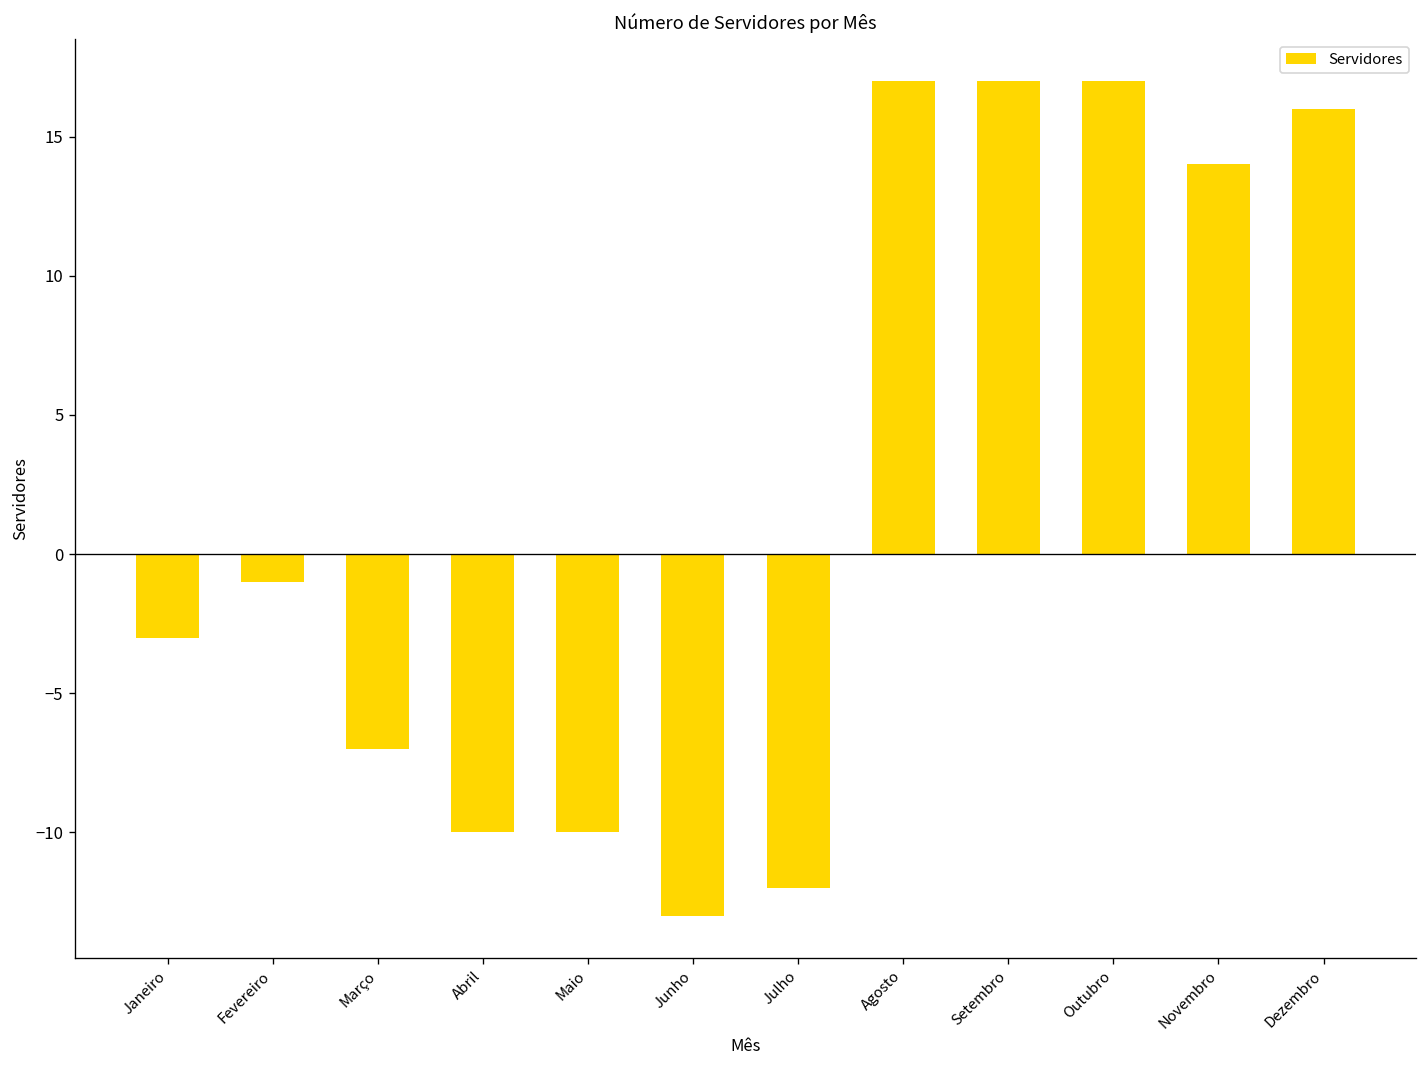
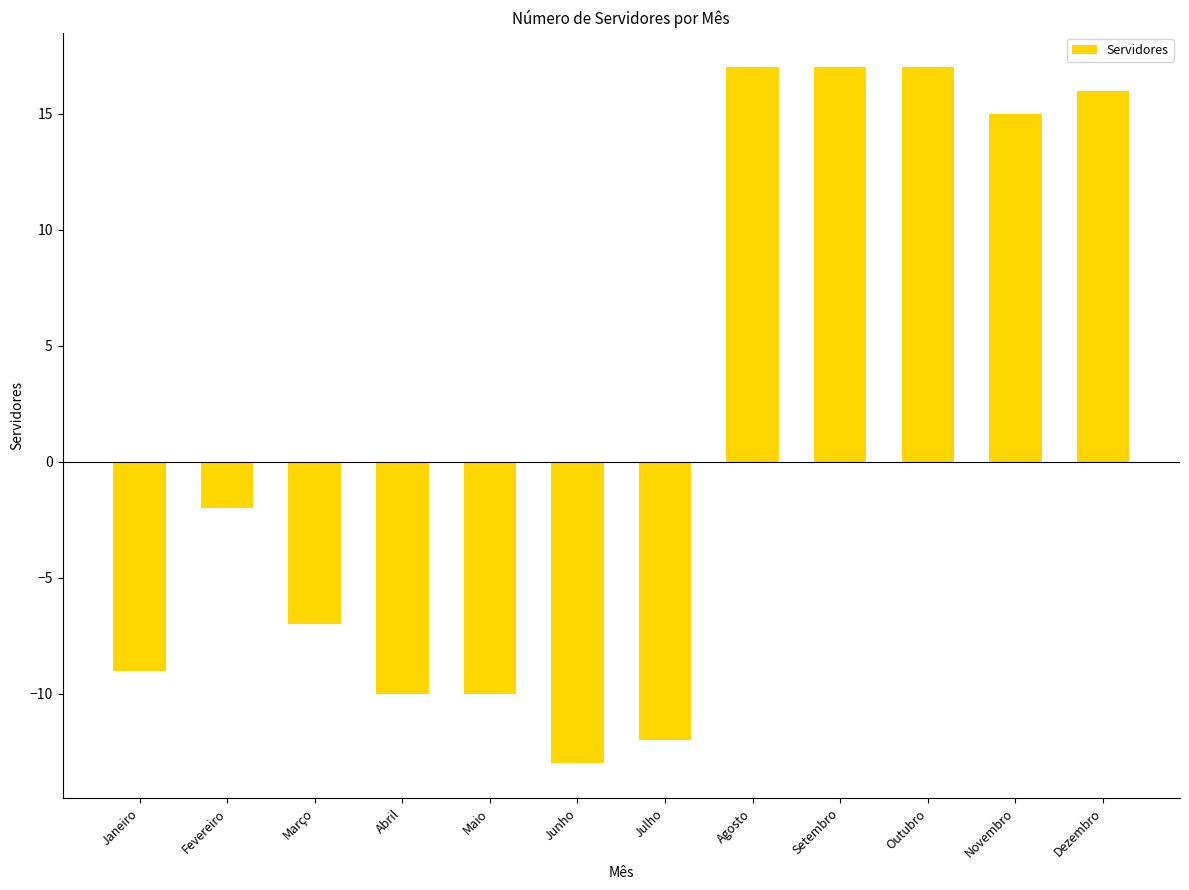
  {
-   "Janeiro": -3.0,
-   "Fevereiro": -1.0,
+   "Janeiro": -9.0,
+   "Fevereiro": -2.0,
    "Março": -7.0,
    "Abril": -10.0,
    "Maio": -10.0,
    "Junho": -13.0,
    "Julho": -12.0,
    "Agosto": 17.0,
    "Setembro": 17.0,
    "Outubro": 17.0,
-   "Novembro": 14.0,
+   "Novembro": 15.0,
    "Dezembro": 16.0
  }
